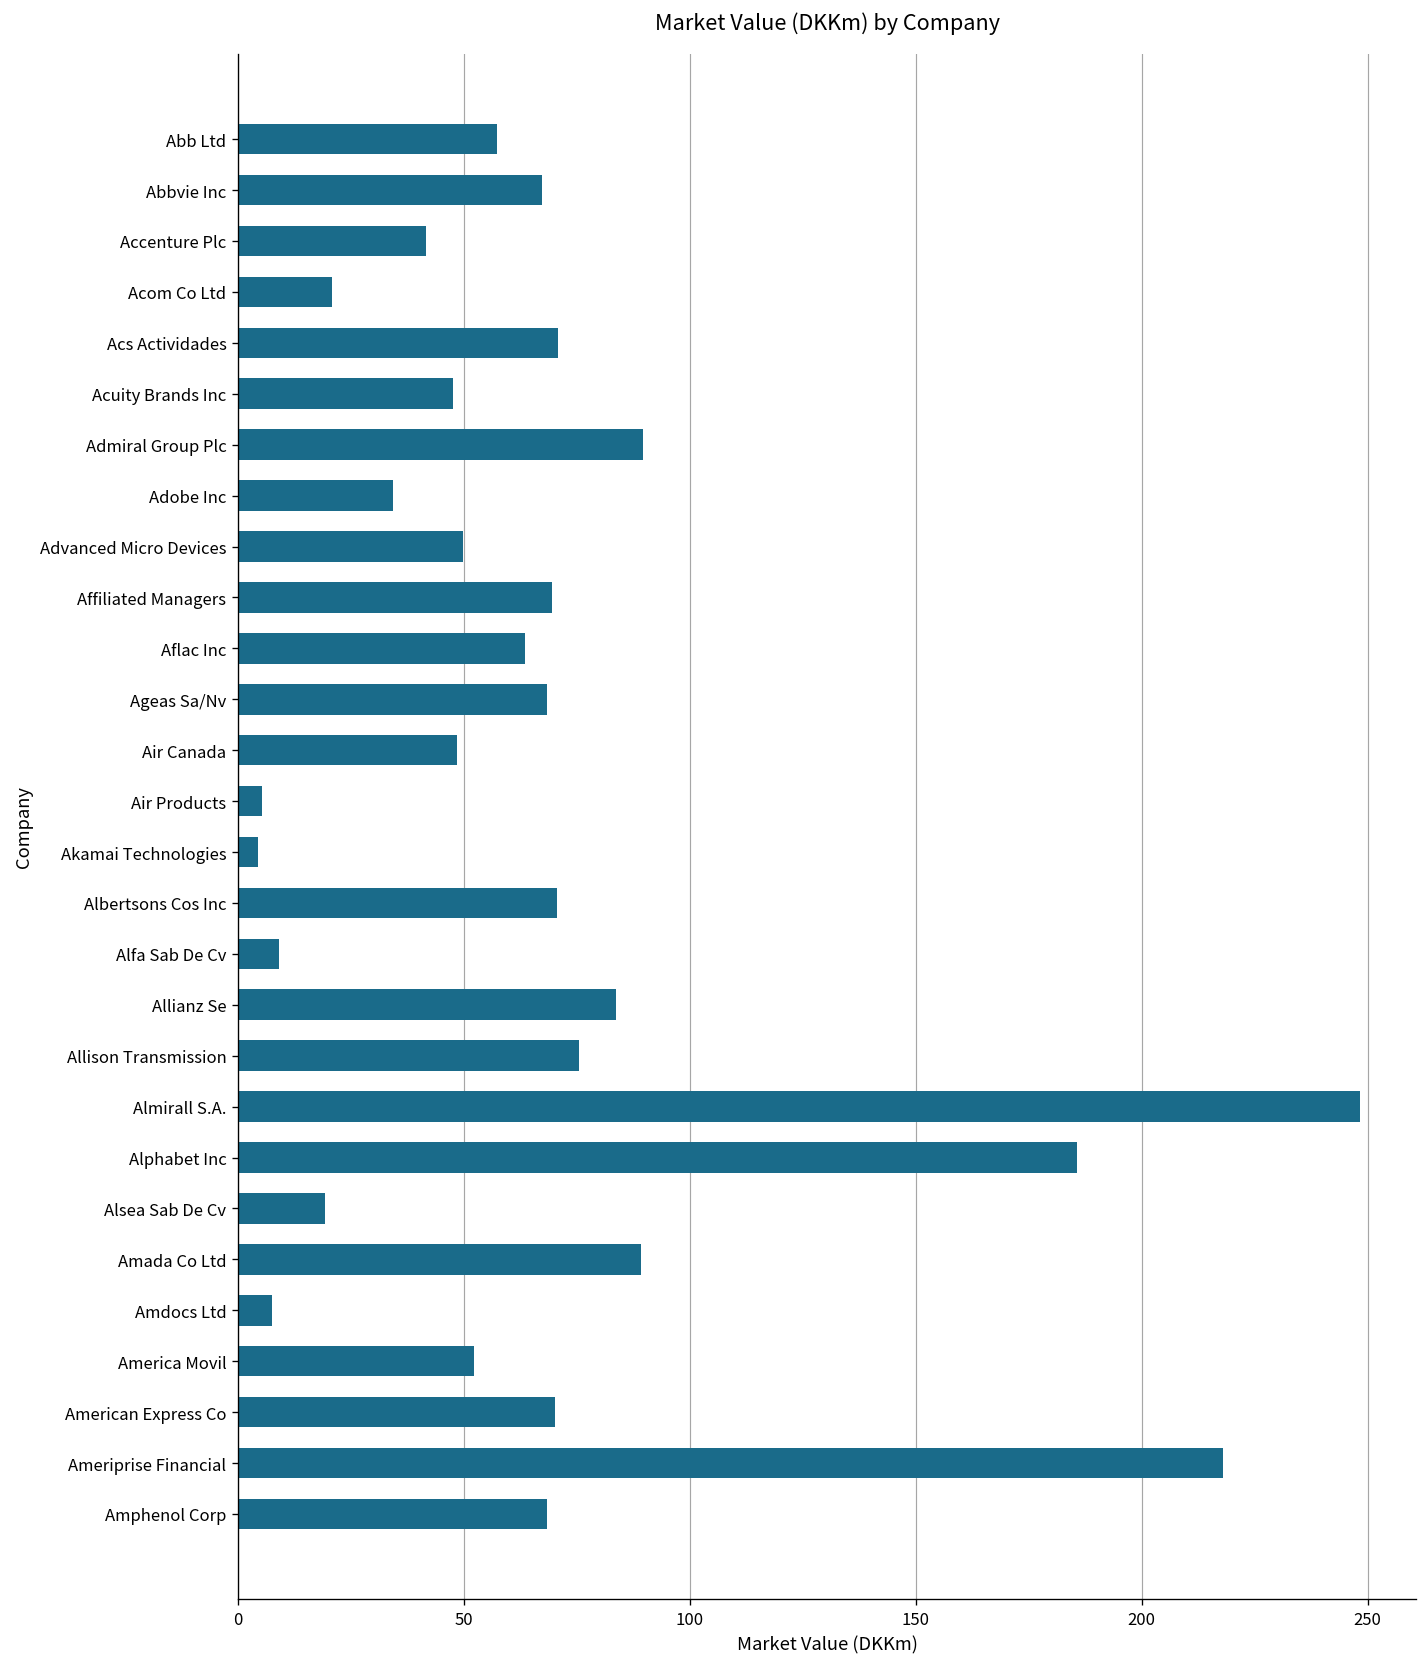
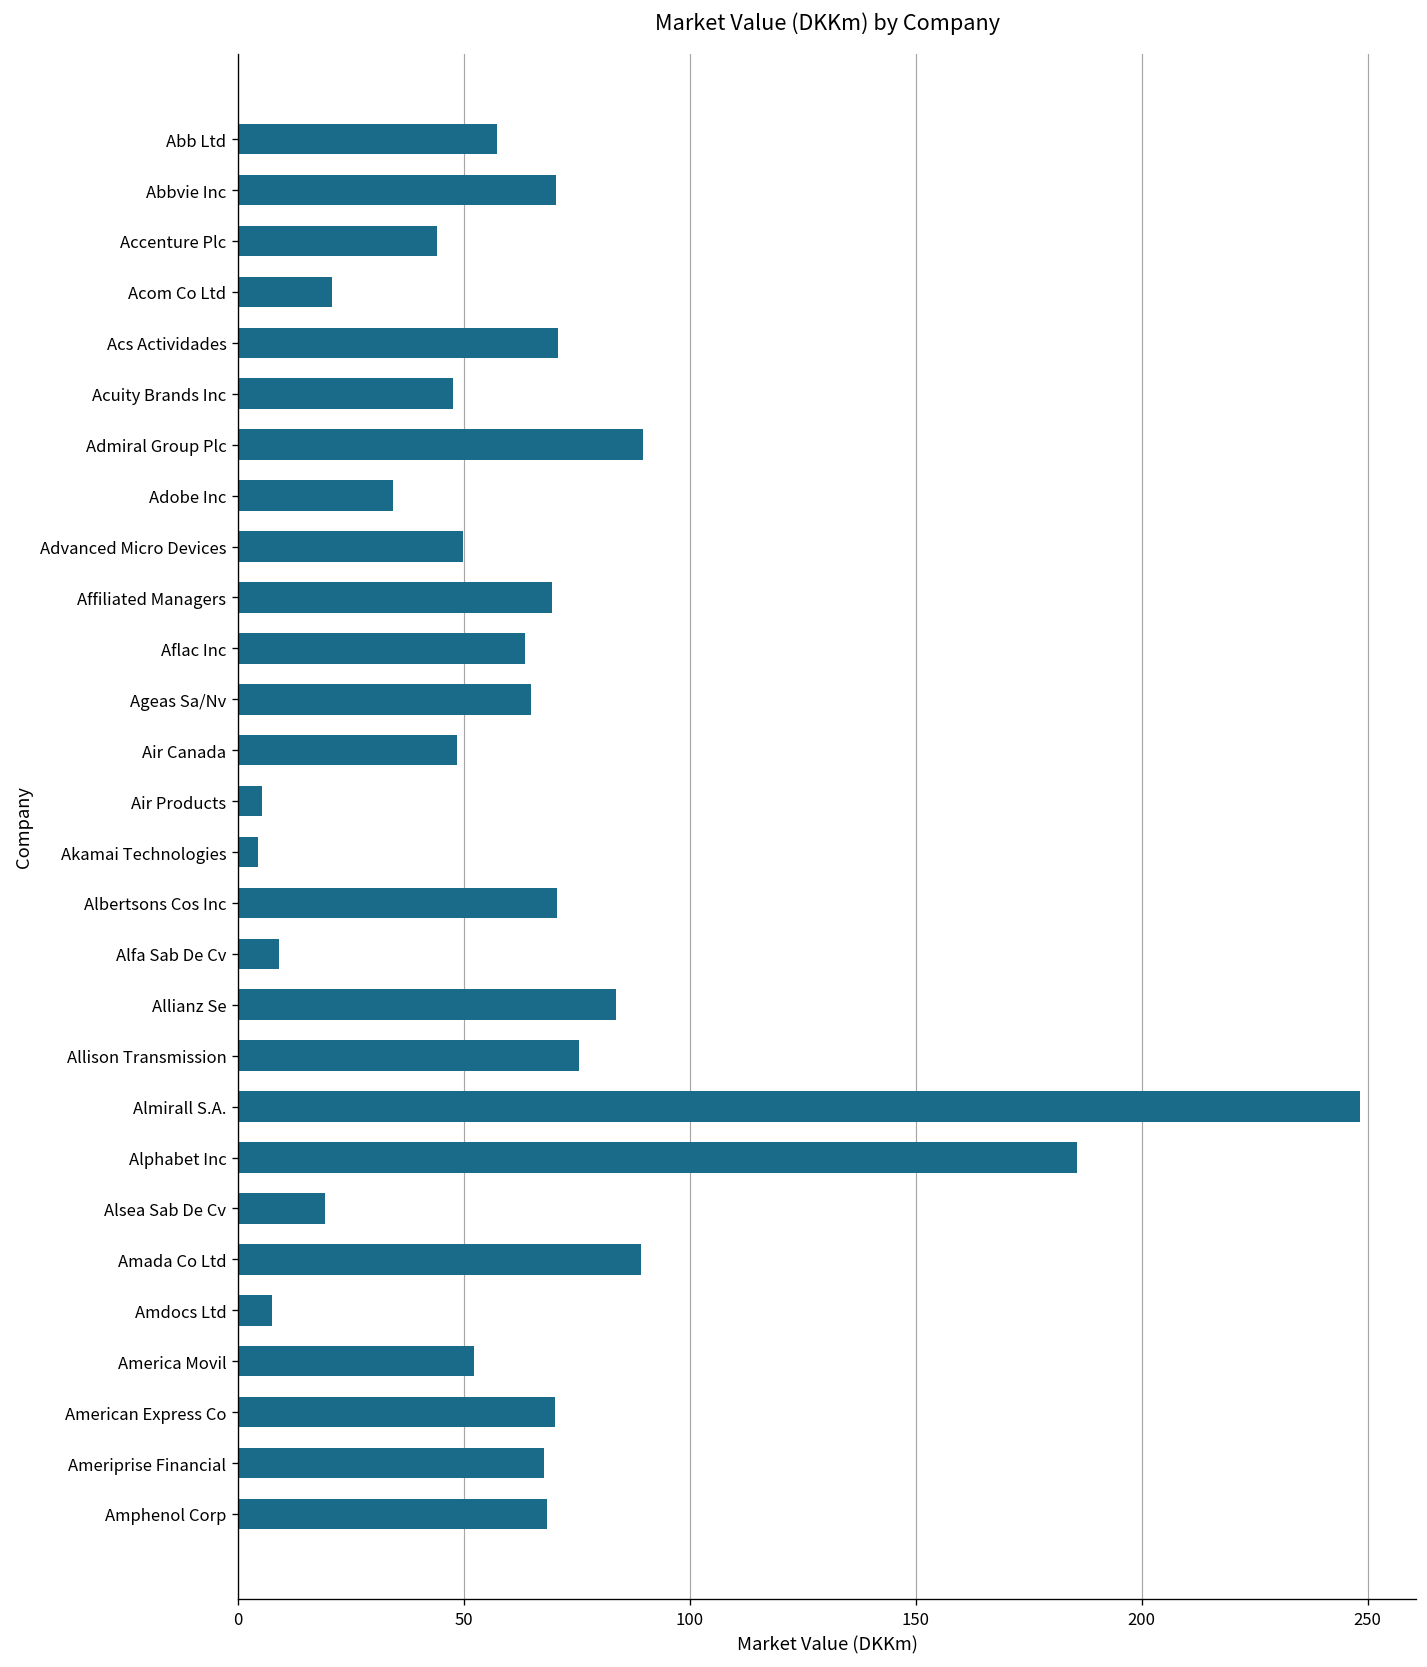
  {
    "Abb Ltd": 57,
-   "Abbvie Inc": 67,
-   "Accenture Plc": 42,
+   "Abbvie Inc": 70,
+   "Accenture Plc": 44,
    "Acom Co Ltd": 21,
    "Acs Actividades": 71,
    "Acuity Brands Inc": 48,
    "Admiral Group Plc": 90,
    "Adobe Inc": 34,
    "Advanced Micro Devices": 50,
    "Affiliated Managers": 70,
    "Aflac Inc": 64,
-   "Ageas Sa/Nv": 68,
+   "Ageas Sa/Nv": 65,
    "Air Canada": 49,
    "Air Products": 5,
    "Akamai Technologies": 4,
    "Albertsons Cos Inc": 71,
    "Alfa Sab De Cv": 9,
    "Allianz Se": 84,
    "Allison Transmission": 75,
    "Almirall S.A.": 248,
    "Alphabet Inc": 186,
    "Alsea Sab De Cv": 19,
    "Amada Co Ltd": 89,
    "Amdocs Ltd": 8,
    "America Movil": 52,
    "American Express Co": 70,
-   "Ameriprise Financial": 218,
+   "Ameriprise Financial": 68,
    "Amphenol Corp": 68
  }
